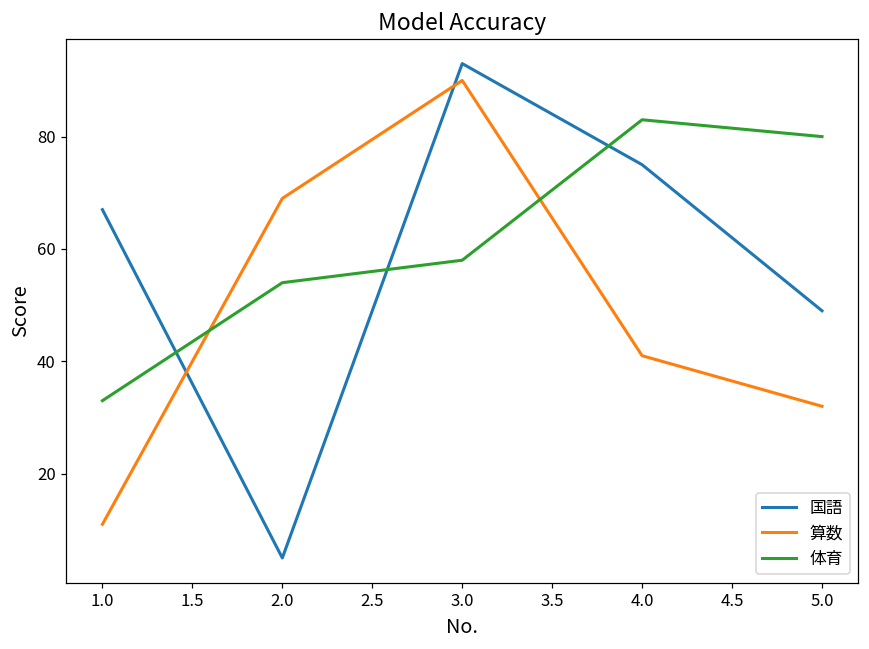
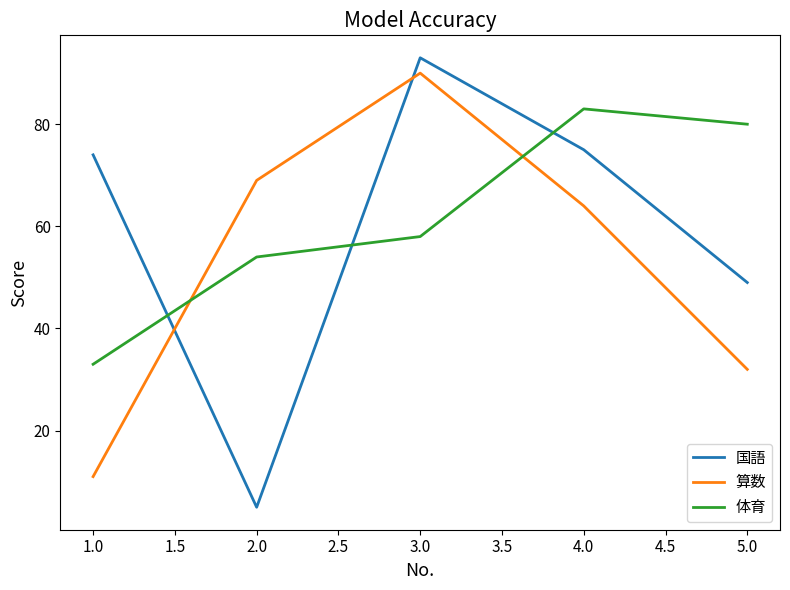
  {
    "国語": {
-     "1.0": 67,
+     "1.0": 74,
      "2.0": 5,
      "3.0": 93,
      "4.0": 75,
      "5.0": 49
    },
    "算数": {
      "1.0": 11,
      "2.0": 69,
      "3.0": 90,
-     "4.0": 41,
+     "4.0": 64,
      "5.0": 32
    },
    "体育": {
      "1.0": 33,
      "2.0": 54,
      "3.0": 58,
      "4.0": 83,
      "5.0": 80
    }
  }
